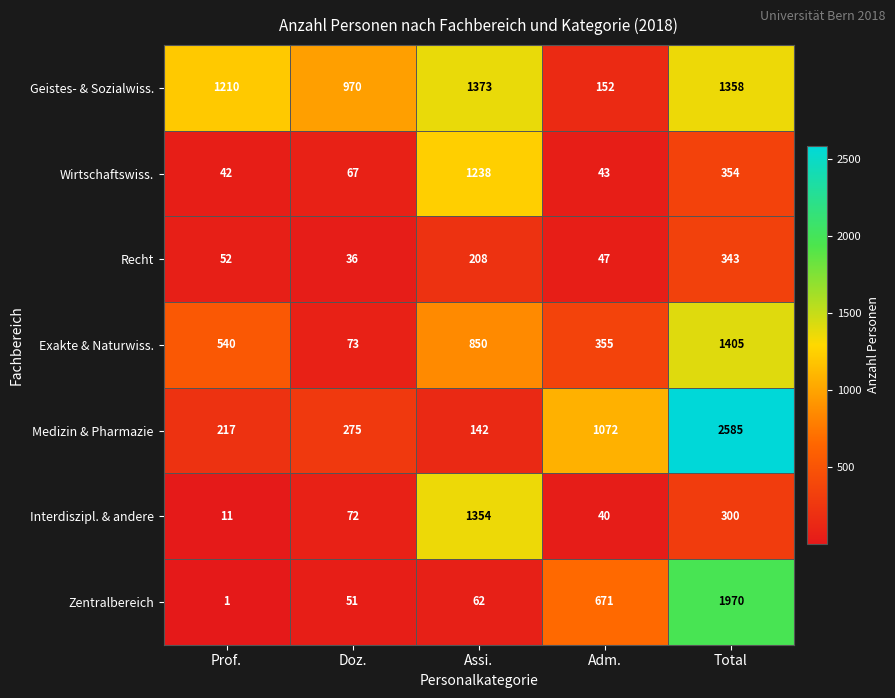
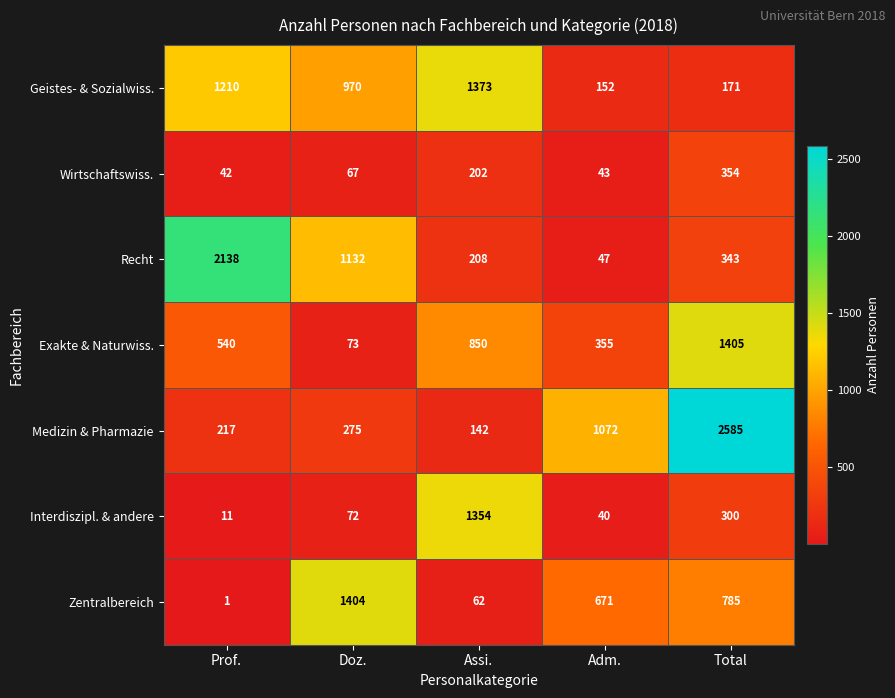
  {
    "Geistes- & Sozialwiss.": {
      "Prof.": 1210,
      "Doz.": 970,
      "Assi.": 1373,
      "Adm.": 152,
-     "Total": 1358
+     "Total": 171
    },
    "Wirtschaftswiss.": {
      "Prof.": 42,
      "Doz.": 67,
-     "Assi.": 1238,
+     "Assi.": 202,
      "Adm.": 43,
      "Total": 354
    },
    "Recht": {
-     "Prof.": 52,
-     "Doz.": 36,
+     "Prof.": 2138,
+     "Doz.": 1132,
      "Assi.": 208,
      "Adm.": 47,
      "Total": 343
    },
    "Exakte & Naturwiss.": {
      "Prof.": 540,
      "Doz.": 73,
      "Assi.": 850,
      "Adm.": 355,
      "Total": 1405
    },
    "Medizin & Pharmazie": {
      "Prof.": 217,
      "Doz.": 275,
      "Assi.": 142,
      "Adm.": 1072,
      "Total": 2585
    },
    "Interdiszipl. & andere": {
      "Prof.": 11,
      "Doz.": 72,
      "Assi.": 1354,
      "Adm.": 40,
      "Total": 300
    },
    "Zentralbereich": {
      "Prof.": 1,
-     "Doz.": 51,
+     "Doz.": 1404,
      "Assi.": 62,
      "Adm.": 671,
-     "Total": 1970
+     "Total": 785
    }
  }
